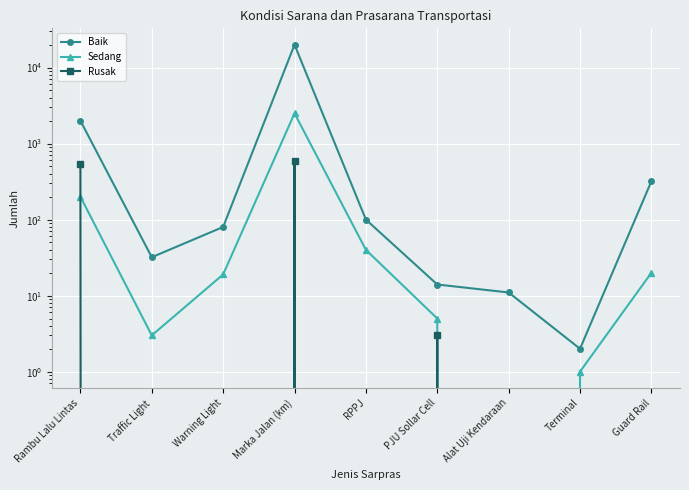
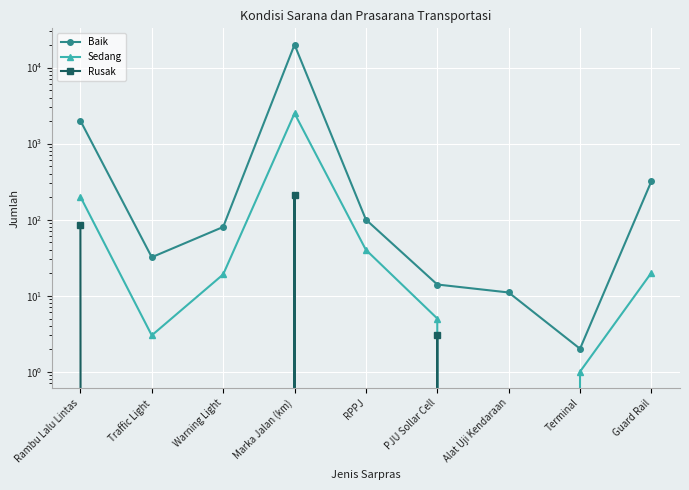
  {
    "Rusak": {
-     "Rambu Lalu Lintas": 500,
-     "Marka Jalan (km)": 600,
+     "Rambu Lalu Lintas": 90,
+     "Marka Jalan (km)": 210,
      "PJU Sollar Cell": 3
    }
  }
